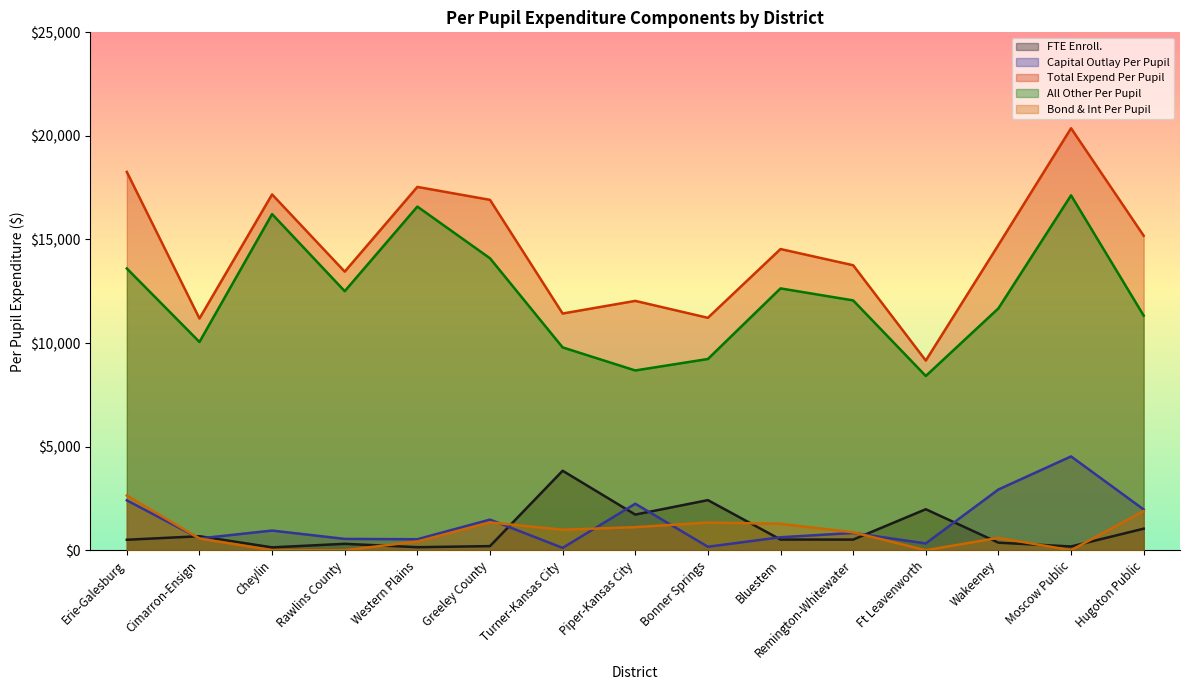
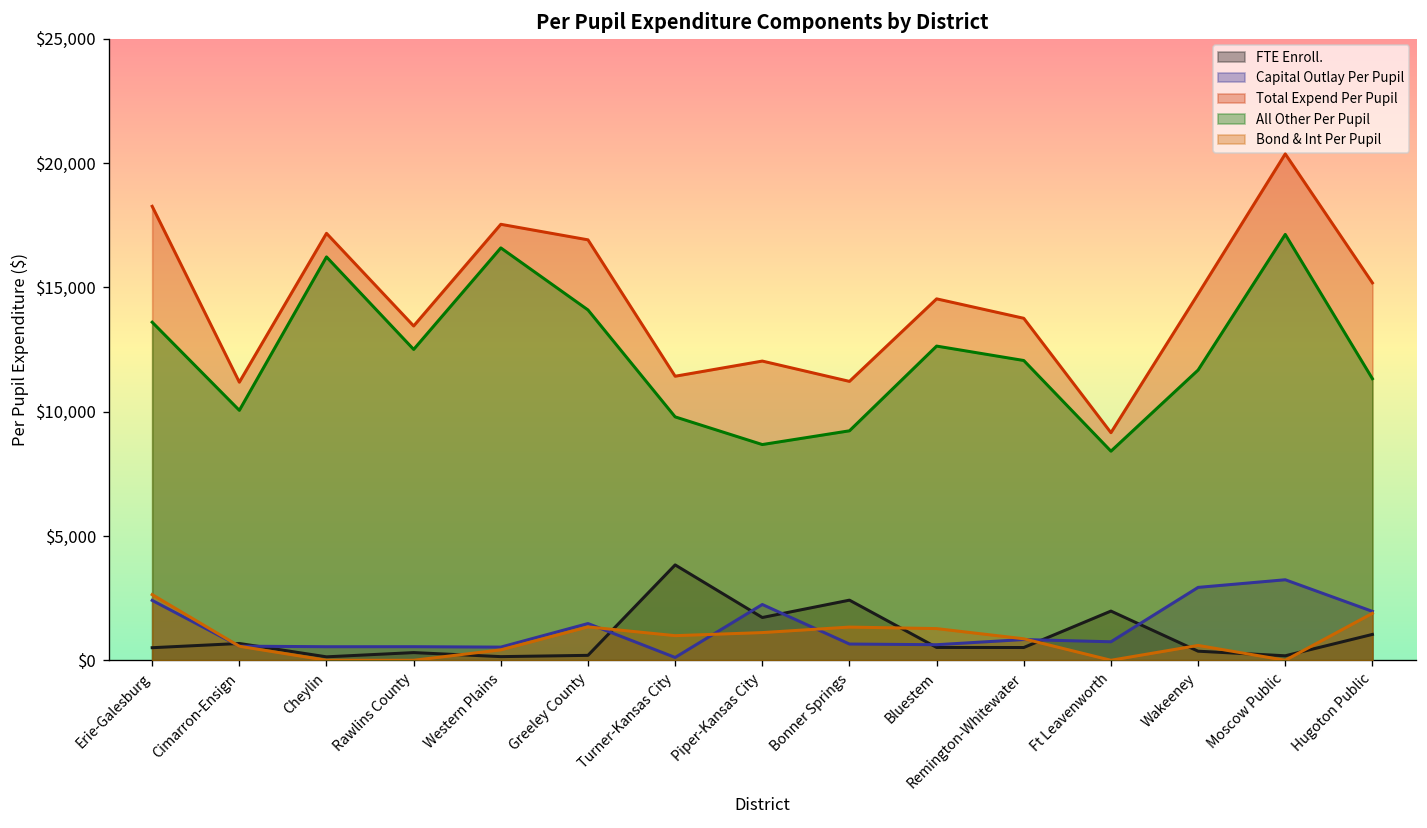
  {
    "Capital Outlay Per Pupil": {
      "Erie-Galesburg": "$2,400",
-     "Cheylin": "$900",
+     "Cheylin": "$500",
      "Rawlins County": "$500",
      "Greeley County": "$1,500",
      "Turner-Kansas City": "$100",
      "Piper-Kansas City": "$2,200",
-     "Bonner Springs": "$200",
-     "Ft Leavenworth": "$300",
+     "Bonner Springs": "$700",
+     "Ft Leavenworth": "$700",
      "Wakeeney": "$2,900",
-     "Moscow Public": "$4,500"
+     "Moscow Public": "$3,200"
    }
  }
